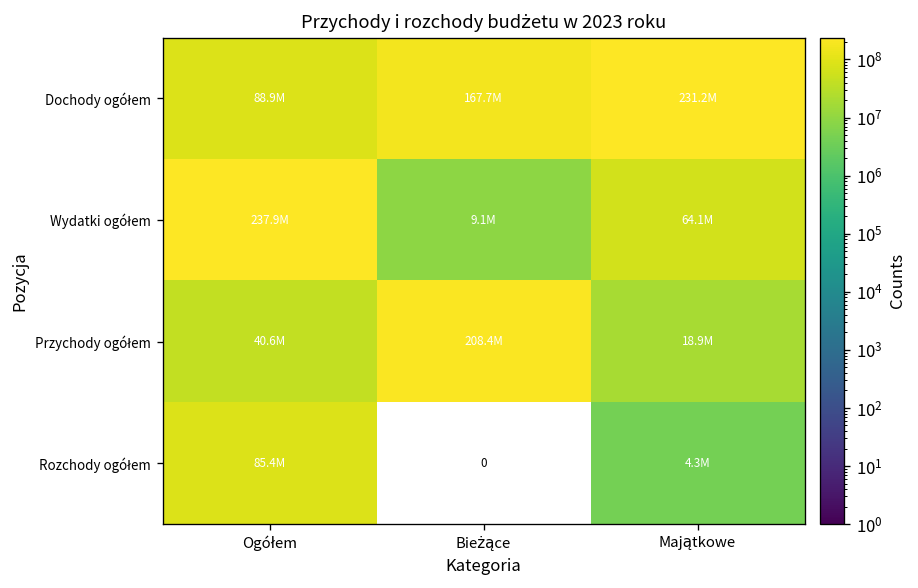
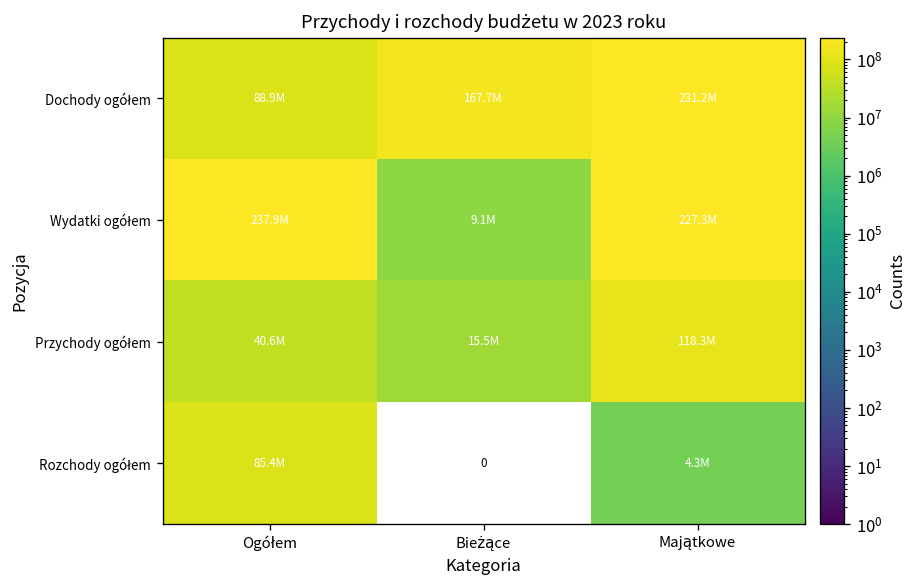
  {
    "Dochody ogółem": {
      "Ogółem": "88.9M",
      "Bieżące": "167.7M",
      "Majątkowe": "231.2M"
    },
    "Wydatki ogółem": {
      "Ogółem": "237.9M",
      "Bieżące": "9.1M",
-     "Majątkowe": "64.1M"
+     "Majątkowe": "227.3M"
    },
    "Przychody ogółem": {
      "Ogółem": "40.6M",
-     "Bieżące": "208.4M",
-     "Majątkowe": "18.9M"
+     "Bieżące": "15.5M",
+     "Majątkowe": "118.3M"
    },
    "Rozchody ogółem": {
      "Ogółem": "85.4M",
      "Bieżące": "0",
      "Majątkowe": "4.3M"
    }
  }
